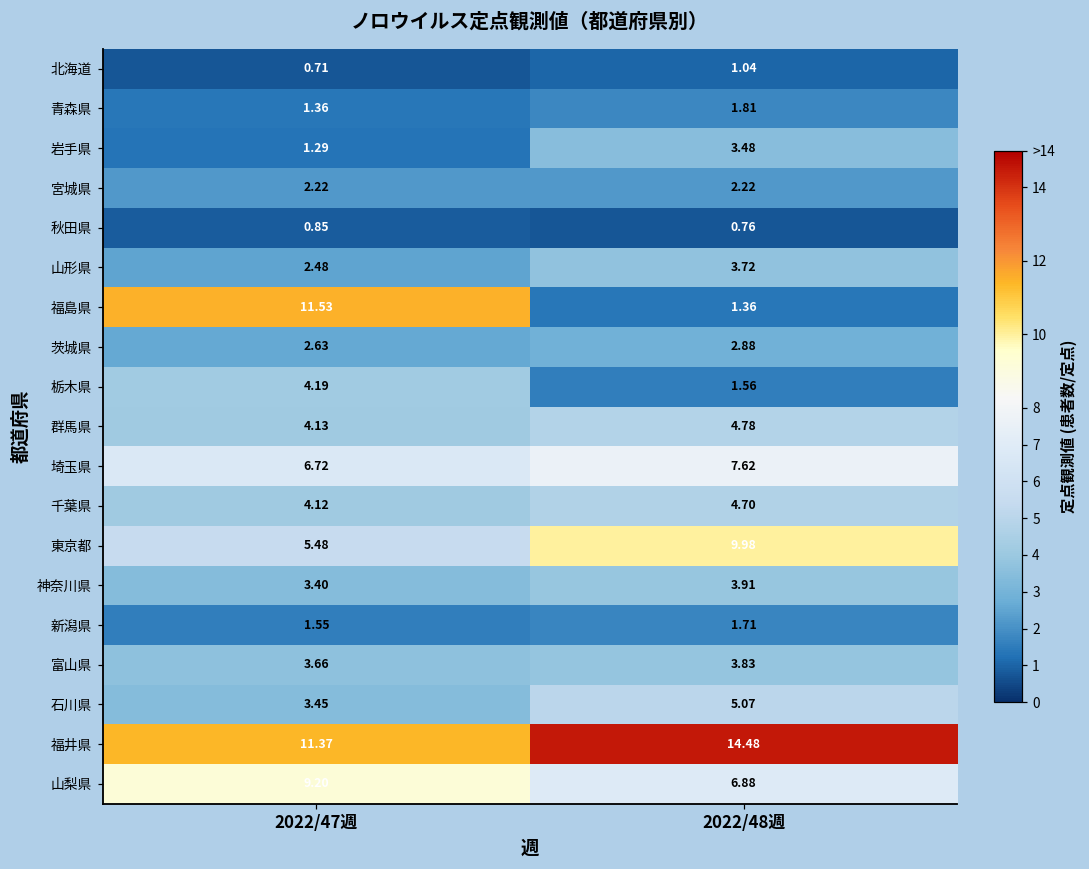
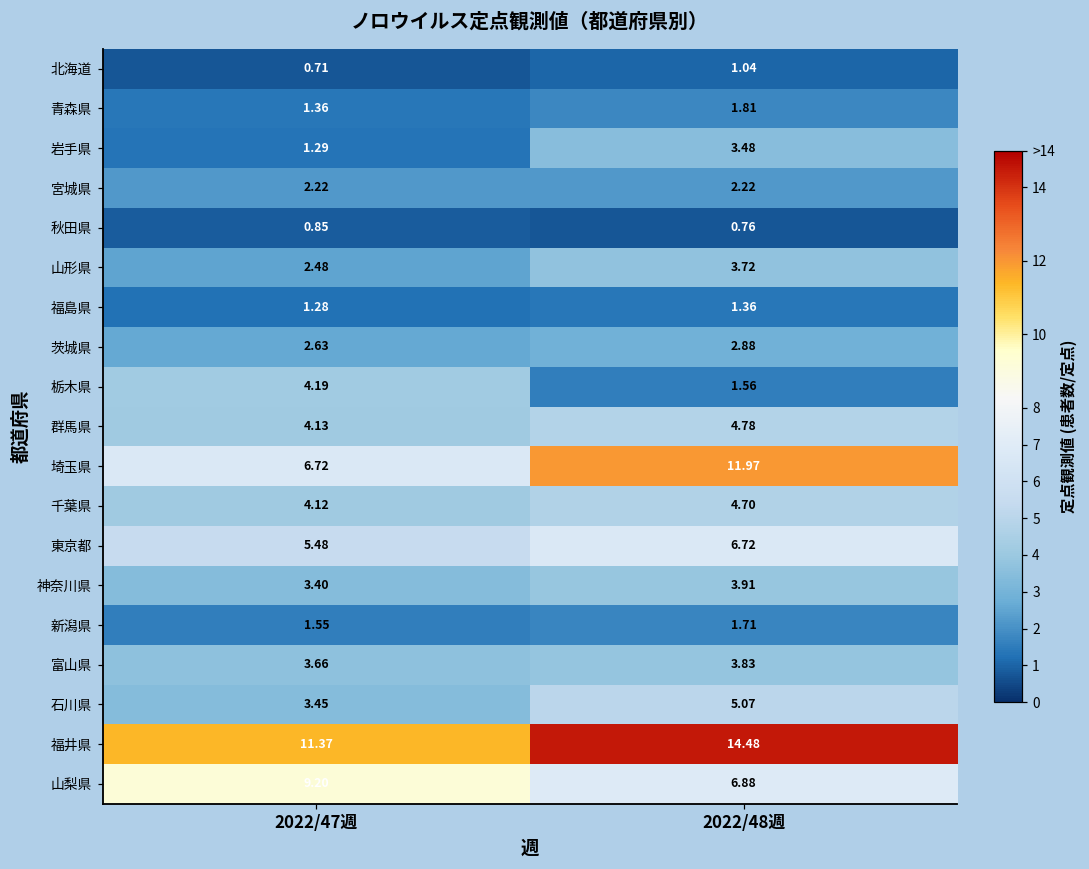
  {
    "北海道": {
      "2022/47週": 0.71,
      "2022/48週": 1.04
    },
    "青森県": {
      "2022/47週": 1.36,
      "2022/48週": 1.81
    },
    "岩手県": {
      "2022/47週": 1.29,
      "2022/48週": 3.48
    },
    "宮城県": {
      "2022/47週": 2.22,
      "2022/48週": 2.22
    },
    "秋田県": {
      "2022/47週": 0.85,
      "2022/48週": 0.76
    },
    "山形県": {
      "2022/47週": 2.48,
      "2022/48週": 3.72
    },
    "福島県": {
-     "2022/47週": 11.53,
+     "2022/47週": 1.28,
      "2022/48週": 1.36
    },
    "茨城県": {
      "2022/47週": 2.63,
      "2022/48週": 2.88
    },
    "栃木県": {
      "2022/47週": 4.19,
      "2022/48週": 1.56
    },
    "群馬県": {
      "2022/47週": 4.13,
      "2022/48週": 4.78
    },
    "埼玉県": {
      "2022/47週": 6.72,
-     "2022/48週": 7.62
+     "2022/48週": 11.97
    },
    "千葉県": {
      "2022/47週": 4.12,
      "2022/48週": 4.70
    },
    "東京都": {
      "2022/47週": 5.48,
-     "2022/48週": 9.98
+     "2022/48週": 6.72
    },
    "神奈川県": {
      "2022/47週": 3.40,
      "2022/48週": 3.91
    },
    "新潟県": {
      "2022/47週": 1.55,
      "2022/48週": 1.71
    },
    "富山県": {
      "2022/47週": 3.66,
      "2022/48週": 3.83
    },
    "石川県": {
      "2022/47週": 3.45,
      "2022/48週": 5.07
    },
    "福井県": {
      "2022/47週": 11.37,
      "2022/48週": 14.48
    },
    "山梨県": {
      "2022/48週": 6.88
    }
  }
